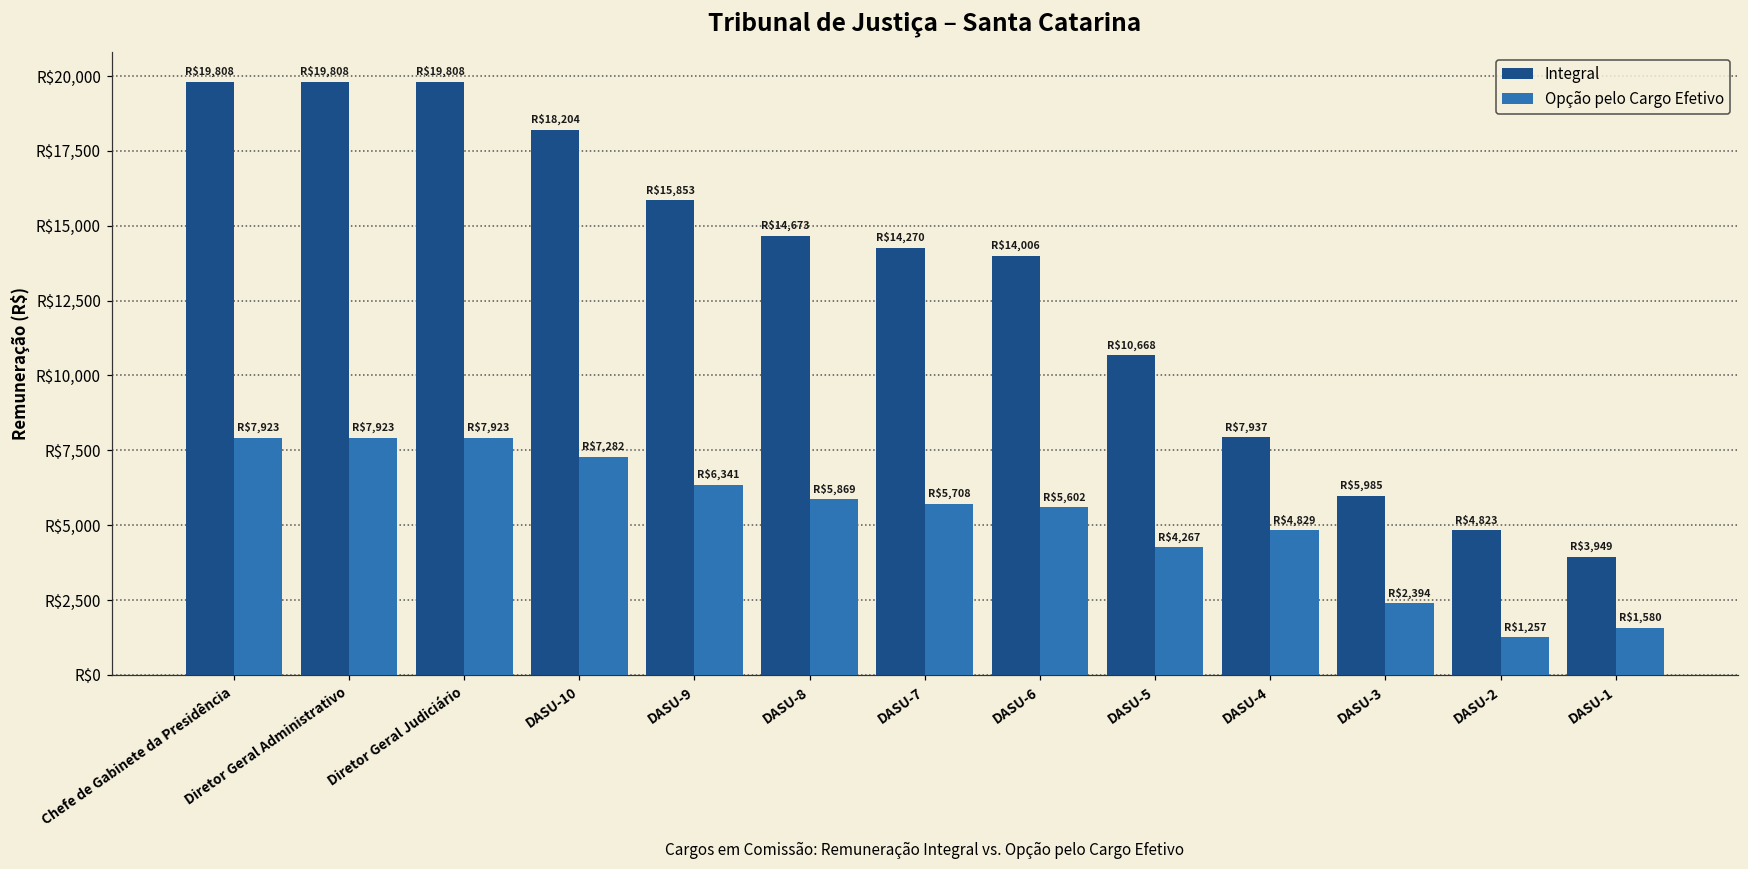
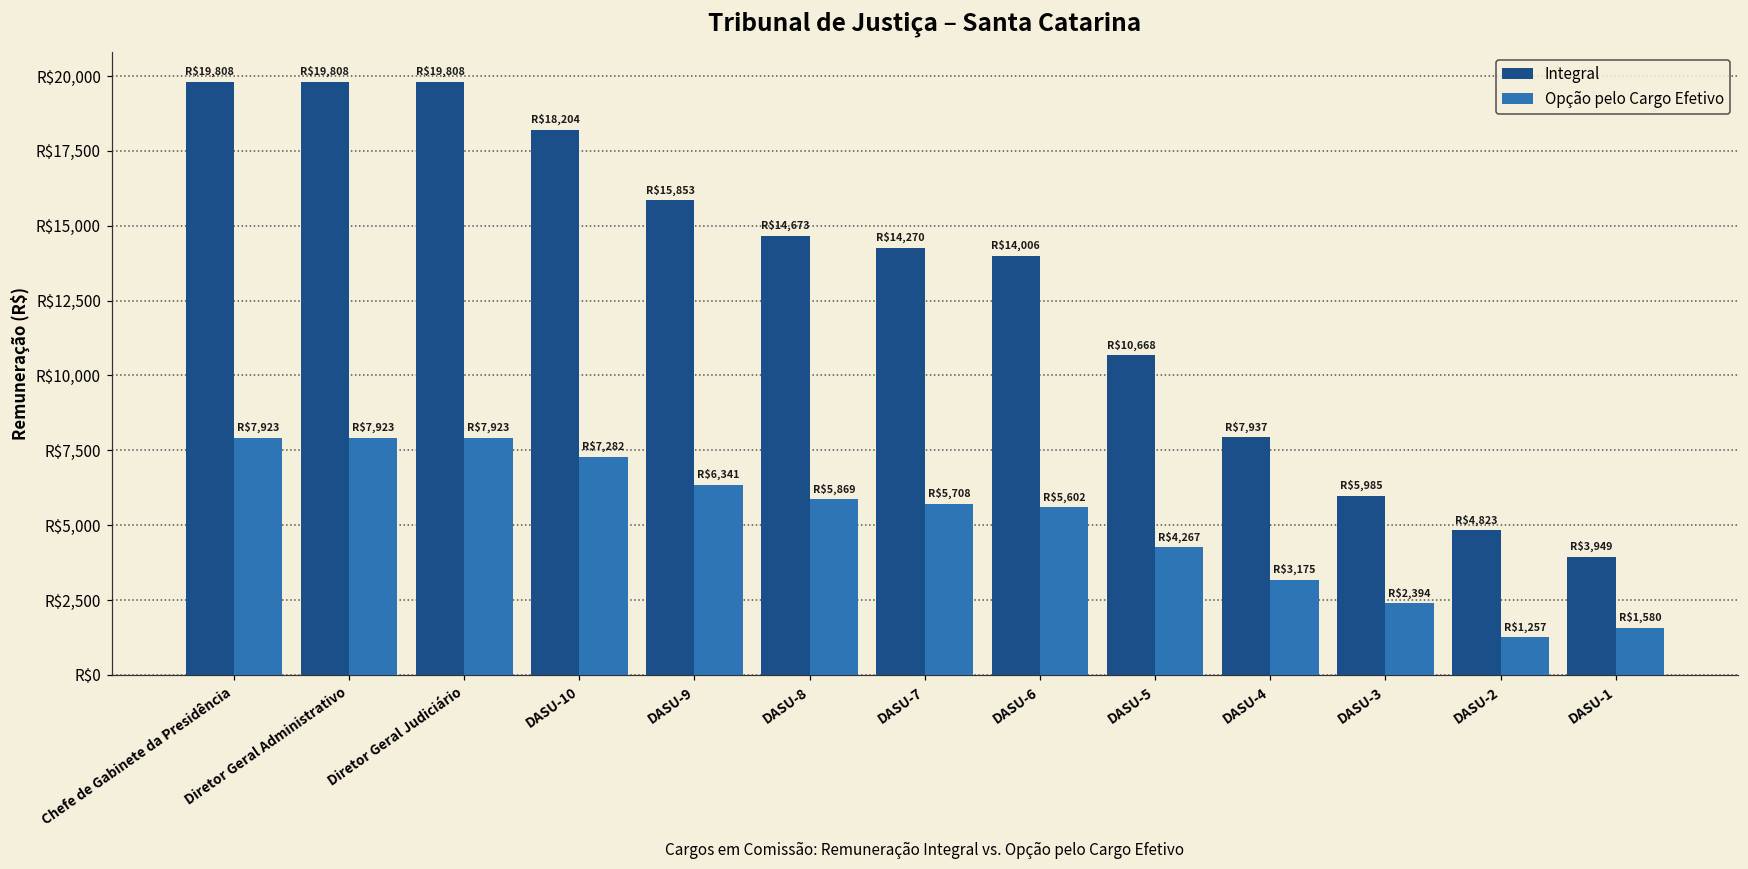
  {
    "Integral": {
      "Chefe de Gabinete da Presidência": "$19,808",
      "Diretor Geral Administrativo": "$19,808",
      "Diretor Geral Judiciário": "$19,808",
      "DASU-10": "$18,204",
      "DASU-9": "$15,853",
      "DASU-8": "$14,673",
      "DASU-7": "$14,270",
      "DASU-6": "$14,006",
      "DASU-5": "$10,668",
      "DASU-4": "$7,937",
      "DASU-3": "$5,985",
      "DASU-2": "$4,823",
      "DASU-1": "$3,949"
    },
    "Opção pelo Cargo Efetivo": {
      "Chefe de Gabinete da Presidência": "$7,923",
      "Diretor Geral Administrativo": "$7,923",
      "Diretor Geral Judiciário": "$7,923",
      "DASU-10": "$7,282",
      "DASU-9": "$6,341",
      "DASU-8": "$5,869",
      "DASU-7": "$5,708",
      "DASU-6": "$5,602",
      "DASU-5": "$4,267",
-     "DASU-4": "$4,829",
+     "DASU-4": "$3,175",
      "DASU-3": "$2,394",
      "DASU-2": "$1,257",
      "DASU-1": "$1,580"
    }
  }
